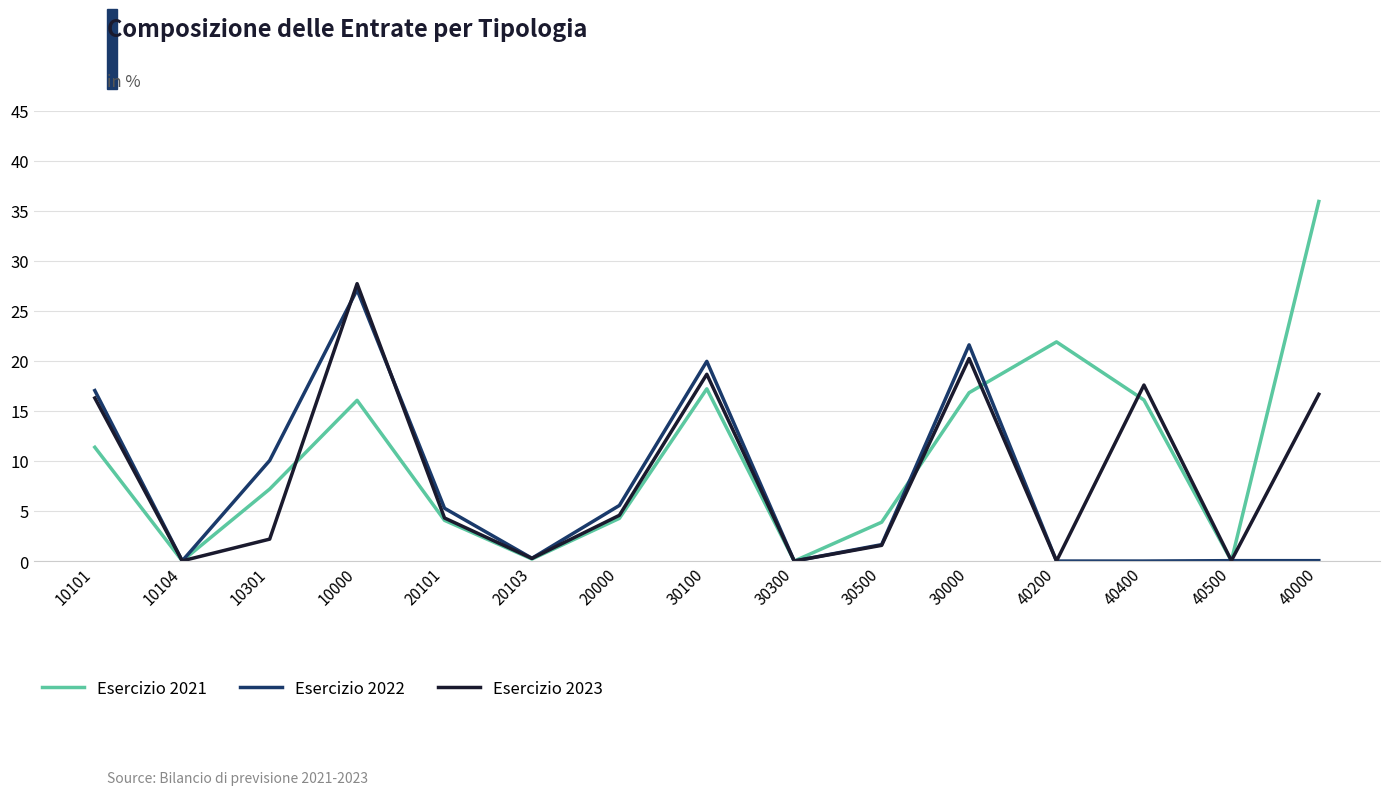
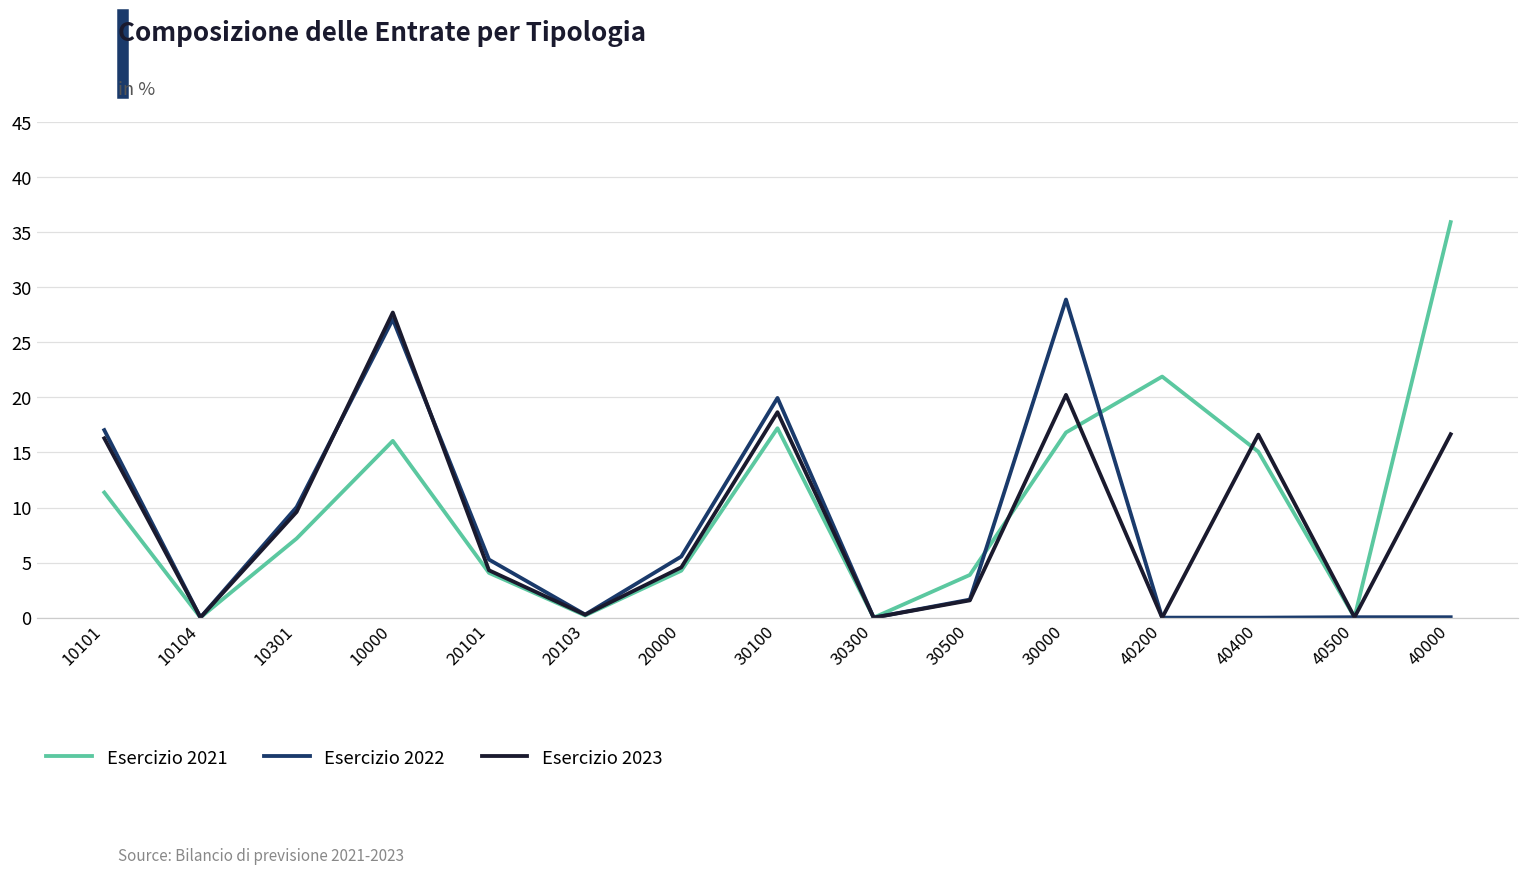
  {
    "Esercizio 2021": {
      "10101": 11.4,
      "10301": 7.2,
      "10000": 16.1,
      "20000": 4.3,
      "30100": 17.2,
      "30500": 3.9,
      "30000": 16.8,
      "40200": 21.9,
-     "40400": 16.1,
+     "40400": 15.1,
      "40000": 35.9
    },
    "Esercizio 2022": {
      "10101": 17.0,
      "10301": 10.0,
      "10000": 27.1,
      "20101": 5.3,
      "20000": 5.6,
      "30100": 19.9,
-     "30000": 21.6,
+     "30000": 28.9,
      "40400": 0.0,
      "40000": 0.0
    },
    "Esercizio 2023": {
      "10101": 16.3,
-     "10301": 2.2,
+     "10301": 9.6,
      "10000": 27.7,
      "20000": 4.6,
      "30100": 18.7,
      "30000": 20.2,
-     "40400": 17.6,
+     "40400": 16.6,
      "40000": 16.7
    }
  }
